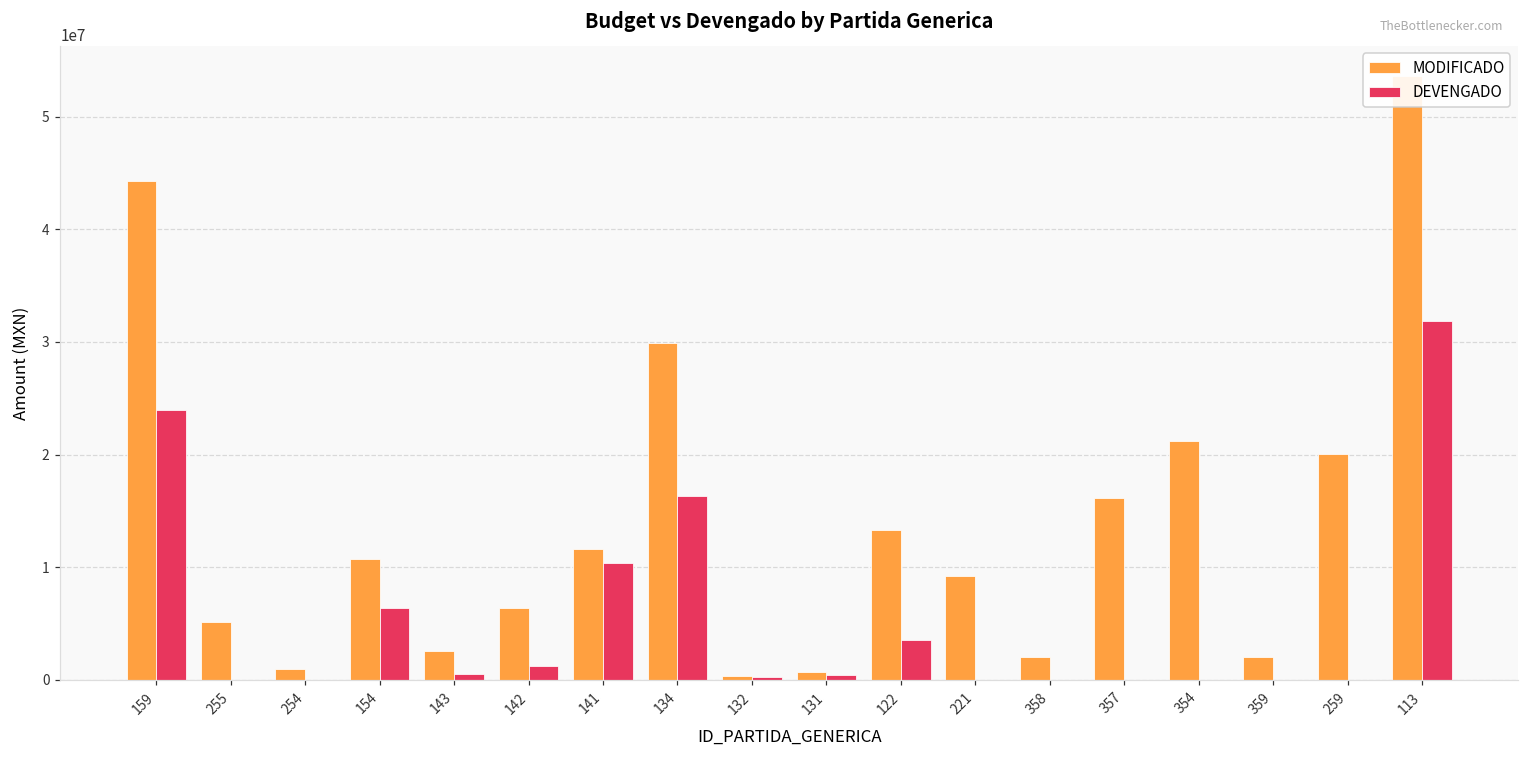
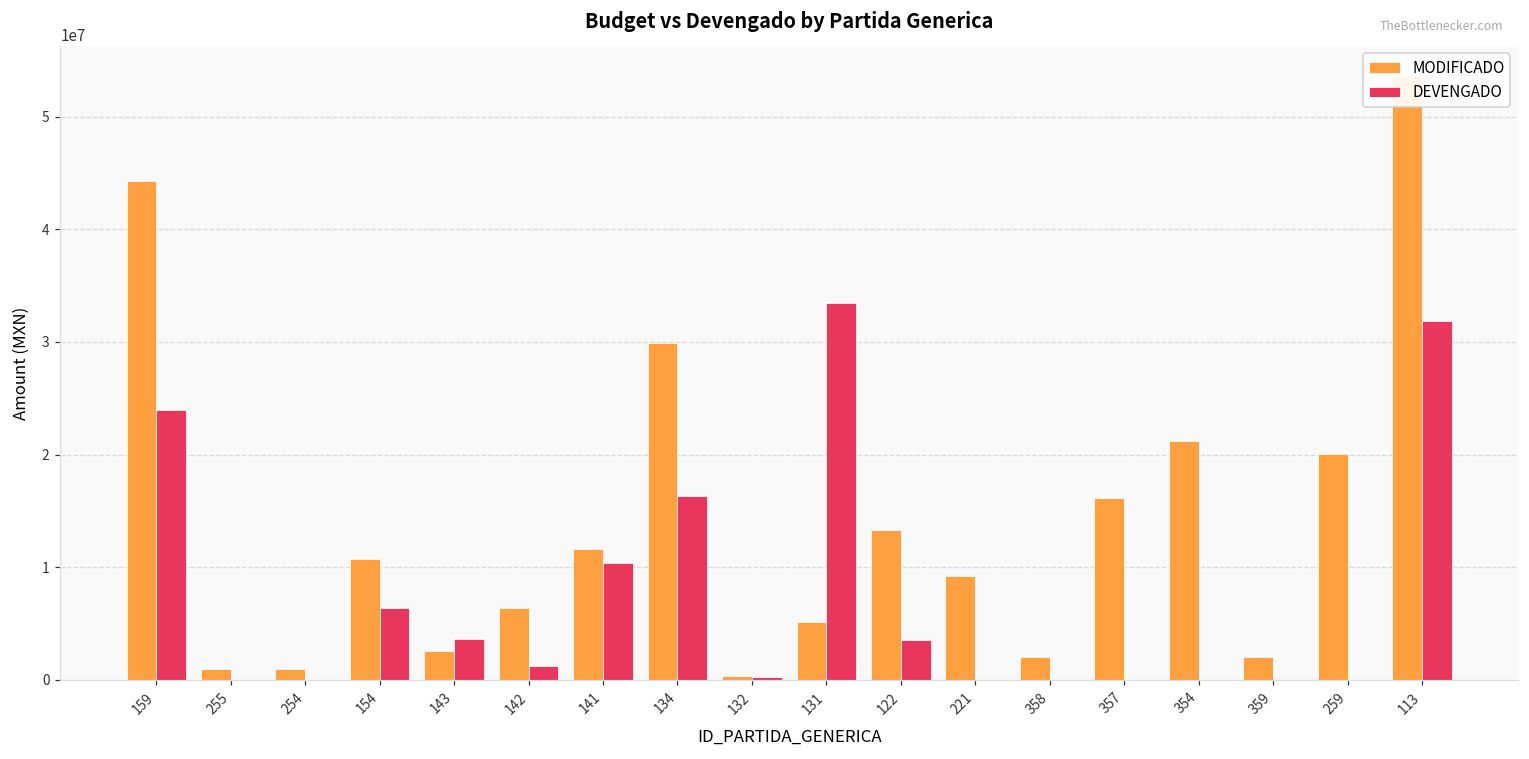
  {
    "MODIFICADO": {
      "159": 44300000,
-     "255": 5100000,
+     "255": 1000000,
      "254": 1000000,
      "154": 10700000,
      "143": 2600000,
      "142": 6400000,
      "141": 11600000,
      "134": 29900000,
      "132": 400000,
-     "131": 700000,
+     "131": 5100000,
      "122": 13300000,
      "221": 9200000,
      "358": 2000000,
      "357": 16200000,
      "354": 21200000,
      "359": 2000000,
      "259": 20100000
    },
    "DEVENGADO": {
      "159": 24000000,
      "255": 0,
      "254": 0,
      "154": 6400000,
-     "143": 500000,
+     "143": 3600000,
      "142": 1300000,
      "141": 10400000,
      "134": 16300000,
-     "131": 400000,
+     "131": 33400000,
      "122": 3600000,
      "221": 0,
      "358": 0,
      "357": 0,
      "354": 0,
      "359": 0,
      "259": 0,
      "113": 31900000
    }
  }
